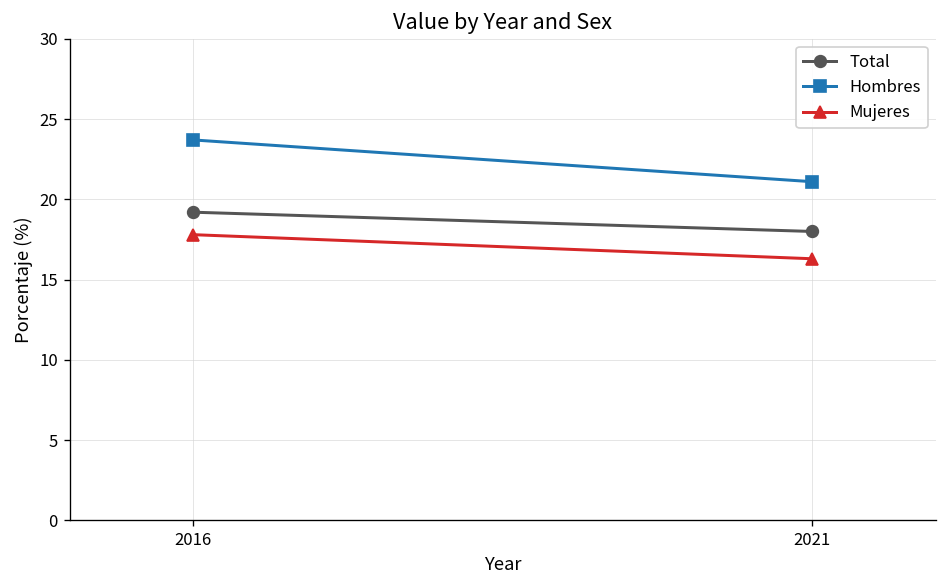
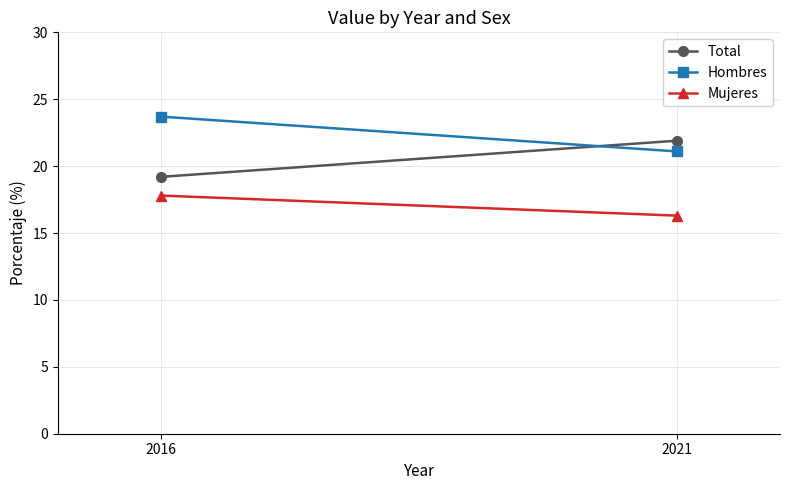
  {
    "Total": {
      "2016": 19.2,
-     "2021": 18.0
+     "2021": 21.9
    },
    "Hombres": {
      "2016": 23.7,
      "2021": 21.1
    },
    "Mujeres": {
      "2016": 17.8,
      "2021": 16.3
    }
  }
